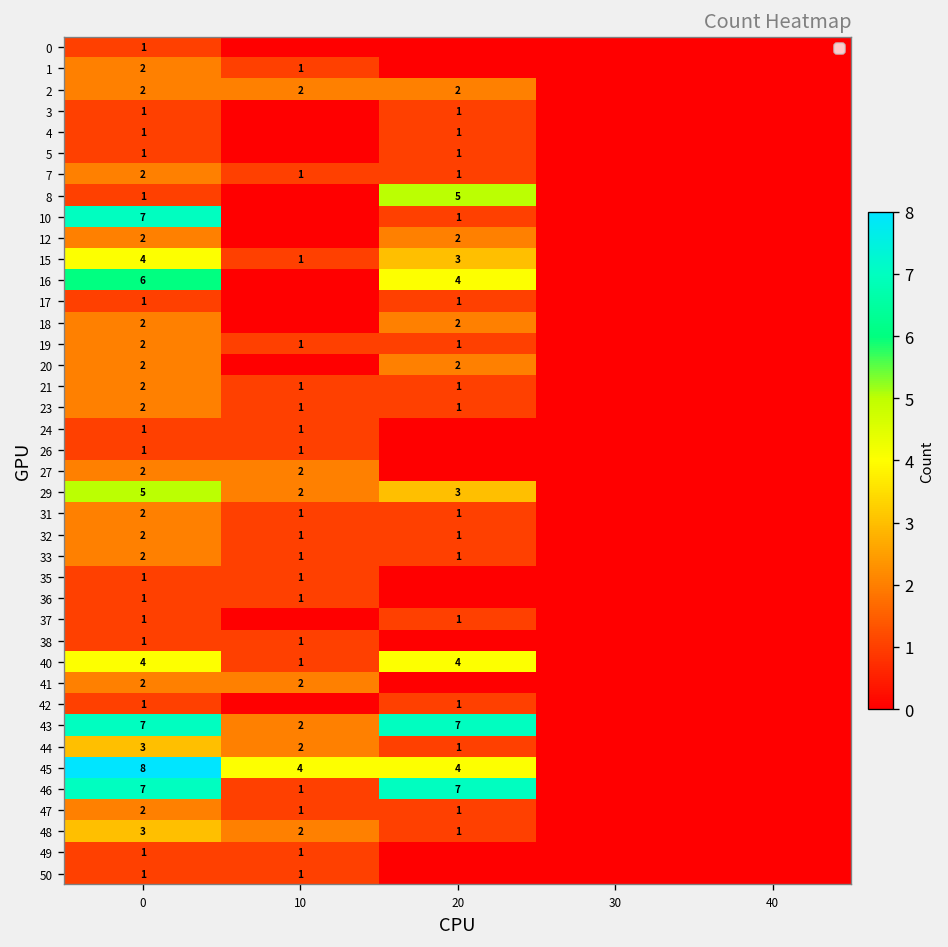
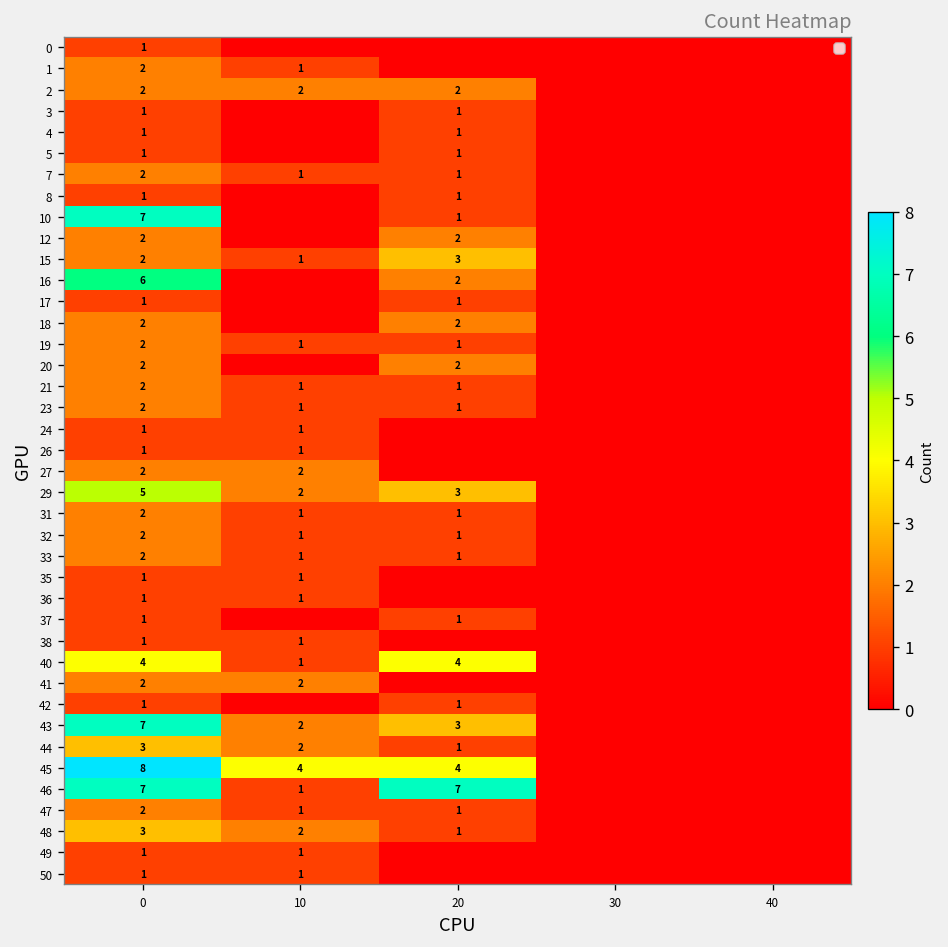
  {
    "0": {
      "0": 1
    },
    "1": {
      "0": 2,
      "10": 1
    },
    "2": {
      "0": 2,
      "10": 2,
      "20": 2
    },
    "3": {
      "0": 1,
      "20": 1
    },
    "4": {
      "0": 1,
      "20": 1
    },
    "5": {
      "0": 1,
      "20": 1
    },
    "7": {
      "0": 2,
      "10": 1,
      "20": 1
    },
    "8": {
      "0": 1,
-     "20": 5
+     "20": 1
    },
    "10": {
      "0": 7,
      "20": 1
    },
    "12": {
      "0": 2,
      "20": 2
    },
    "15": {
-     "0": 4,
+     "0": 2,
      "10": 1,
      "20": 3
    },
    "16": {
      "0": 6,
-     "20": 4
+     "20": 2
    },
    "17": {
      "0": 1,
      "20": 1
    },
    "18": {
      "0": 2,
      "20": 2
    },
    "19": {
      "0": 2,
      "10": 1,
      "20": 1
    },
    "20": {
      "0": 2,
      "20": 2
    },
    "21": {
      "0": 2,
      "10": 1,
      "20": 1
    },
    "23": {
      "0": 2,
      "10": 1,
      "20": 1
    },
    "24": {
      "0": 1,
      "10": 1
    },
    "26": {
      "0": 1,
      "10": 1
    },
    "27": {
      "0": 2,
      "10": 2
    },
    "29": {
      "0": 5,
      "10": 2,
      "20": 3
    },
    "31": {
      "0": 2,
      "10": 1,
      "20": 1
    },
    "32": {
      "0": 2,
      "10": 1,
      "20": 1
    },
    "33": {
      "0": 2,
      "10": 1,
      "20": 1
    },
    "35": {
      "0": 1,
      "10": 1
    },
    "36": {
      "0": 1,
      "10": 1
    },
    "37": {
      "0": 1,
      "20": 1
    },
    "38": {
      "0": 1,
      "10": 1
    },
    "40": {
      "0": 4,
      "10": 1,
      "20": 4
    },
    "41": {
      "0": 2,
      "10": 2
    },
    "42": {
      "0": 1,
      "20": 1
    },
    "43": {
      "0": 7,
      "10": 2,
-     "20": 7
+     "20": 3
    },
    "44": {
      "0": 3,
      "10": 2,
      "20": 1
    },
    "45": {
      "0": 8,
      "10": 4,
      "20": 4
    },
    "46": {
      "0": 7,
      "10": 1,
      "20": 7
    },
    "47": {
      "0": 2,
      "10": 1,
      "20": 1
    },
    "48": {
      "0": 3,
      "10": 2,
      "20": 1
    },
    "49": {
      "0": 1,
      "10": 1
    },
    "50": {
      "0": 1,
      "10": 1
    }
  }
